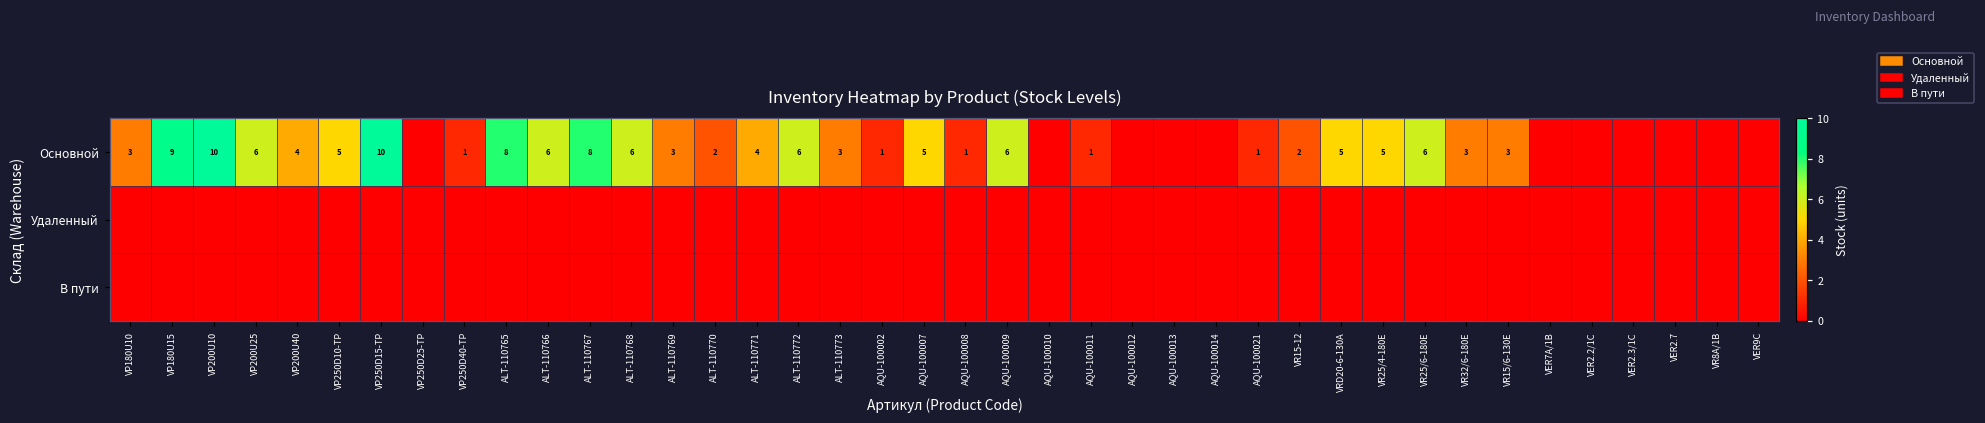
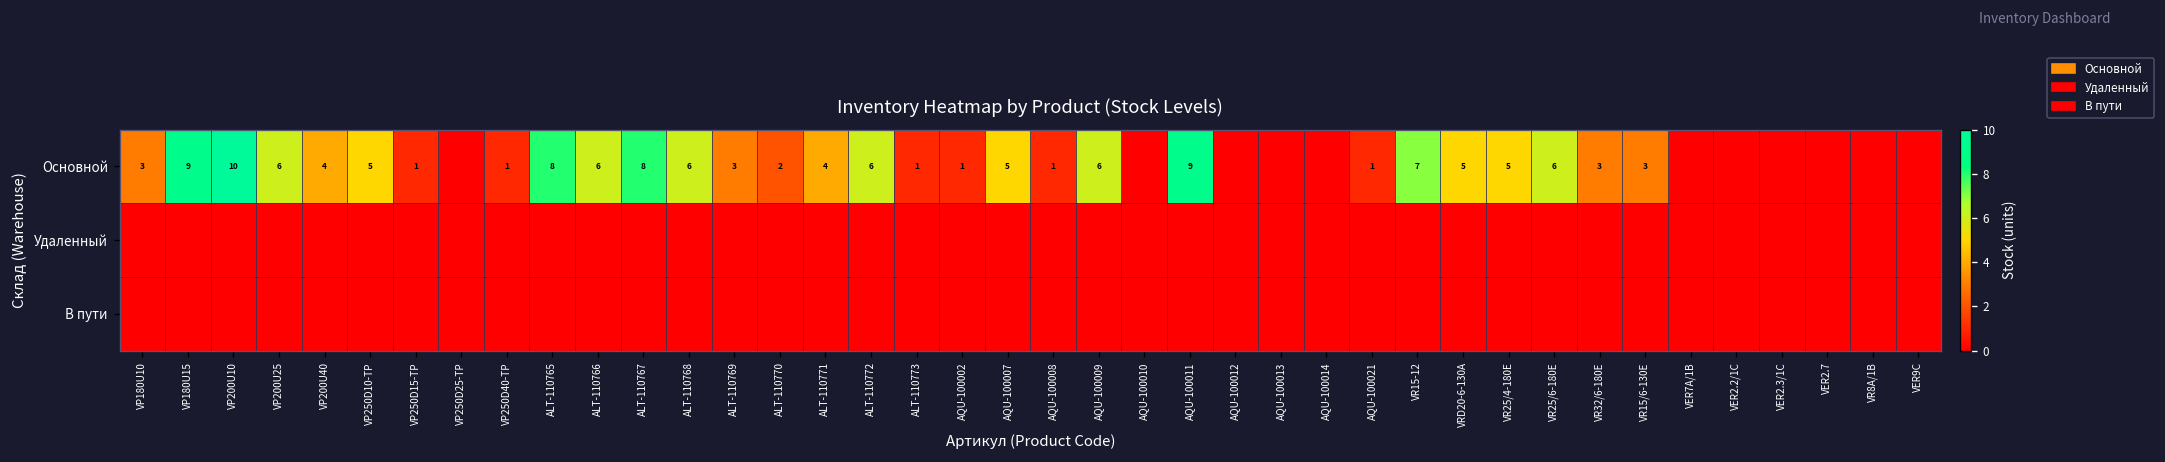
  {
    "Основной": {
      "VP180U10": 3,
      "VP180U15": 9,
      "VP200U10": 10,
      "VP200U25": 6,
      "VP200U40": 4,
      "VP250D10-TP": 5,
-     "VP250D15-TP": 10,
+     "VP250D15-TP": 1,
      "VP250D40-TP": 1,
      "ALT-110765": 8,
      "ALT-110766": 6,
      "ALT-110767": 8,
      "ALT-110768": 6,
      "ALT-110769": 3,
      "ALT-110770": 2,
      "ALT-110771": 4,
      "ALT-110772": 6,
-     "ALT-110773": 3,
+     "ALT-110773": 1,
      "AQU-100002": 1,
      "AQU-100007": 5,
      "AQU-100008": 1,
      "AQU-100009": 6,
-     "AQU-100011": 1,
+     "AQU-100011": 9,
      "AQU-100021": 1,
-     "VR15-12": 2,
+     "VR15-12": 7,
      "VRD20-6-130A": 5,
      "VR25/4-180E": 5,
      "VR25/6-180E": 6,
      "VR32/6-180E": 3,
      "VR15/6-130E": 3
    }
  }
